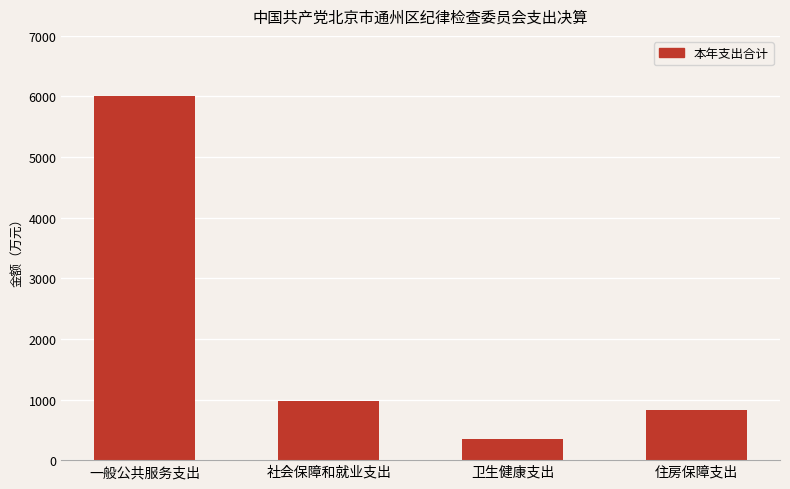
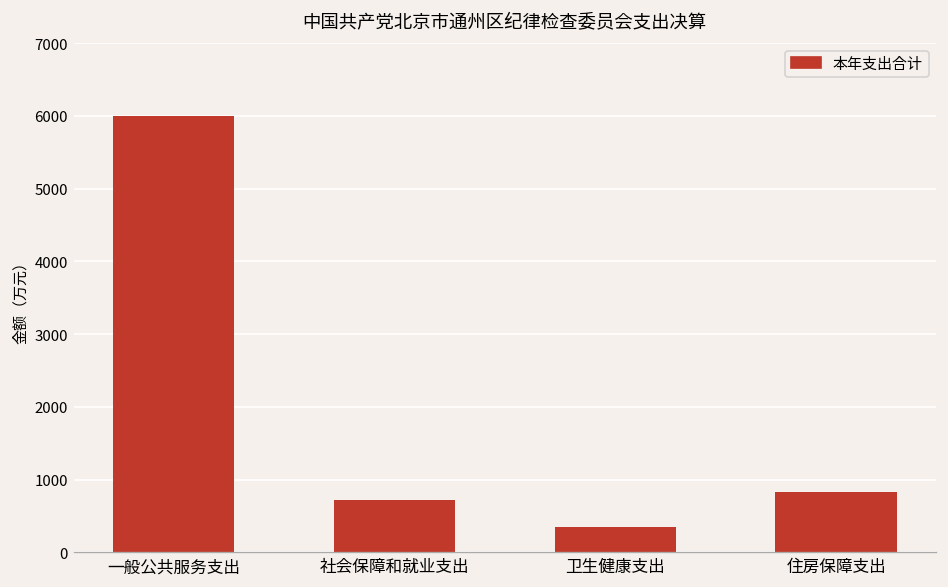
  {
    "一般公共服务支出": 6000,
-   "社会保障和就业支出": 1000,
+   "社会保障和就业支出": 700,
    "卫生健康支出": 300,
    "住房保障支出": 800
  }
